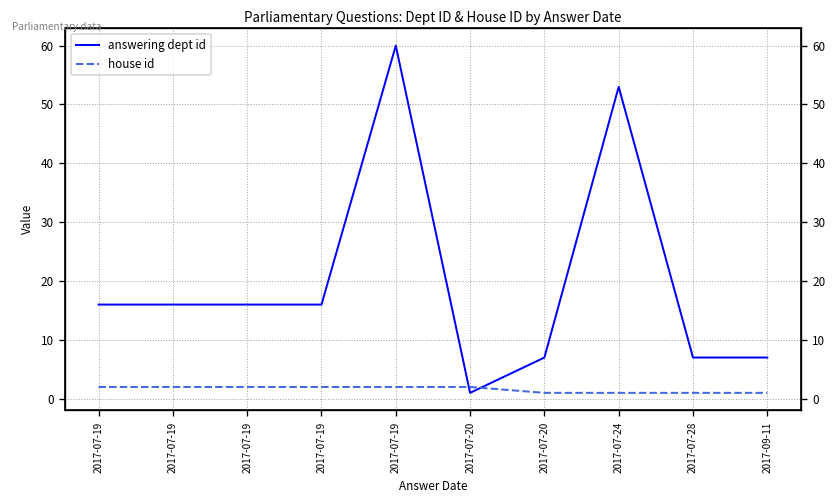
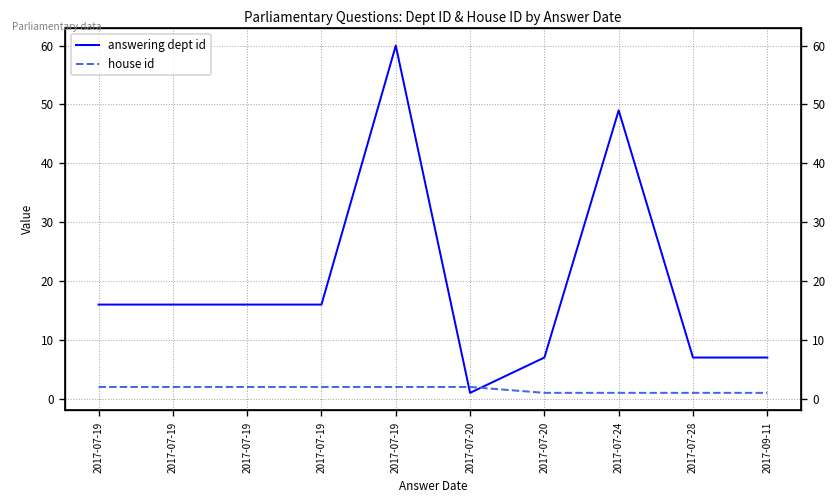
  {
    "answering dept id": {
-     "2017-07-24": 53,
+     "2017-07-24": 49,
      "2017-07-28": 7,
      "2017-09-11": 7
    },
    "house id": {
      "2017-07-24": 1,
      "2017-07-28": 1,
      "2017-09-11": 1
    }
  }
